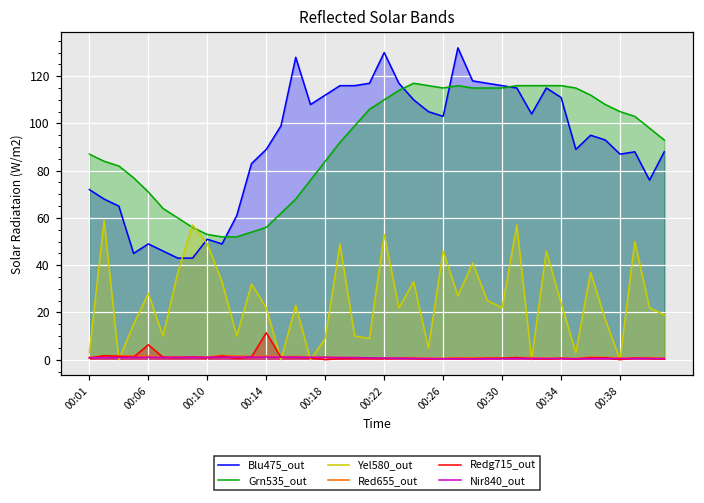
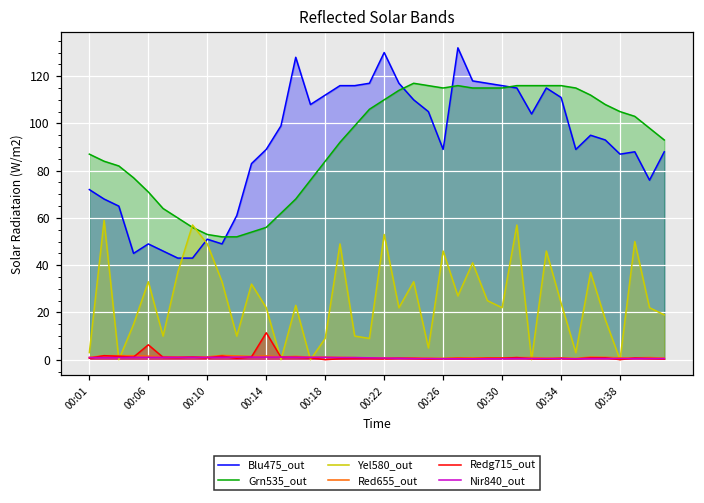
  {
    "Blu475_out": {
      "00:01": 72,
      "00:06": 49,
      "00:10": 51,
      "00:14": 89,
      "00:18": 112,
      "00:22": 130,
-     "00:26": 103,
+     "00:26": 89,
      "00:34": 111,
      "00:38": 87
    },
    "Grn535_out": {
      "00:01": 87,
      "00:06": 71,
      "00:10": 53,
      "00:14": 56,
      "00:18": 84,
      "00:22": 110,
      "00:26": 115,
      "00:34": 116,
      "00:38": 105
    },
    "Yel580_out": {
      "00:01": 3,
-     "00:06": 28,
+     "00:06": 33,
      "00:10": 49,
      "00:14": 22,
      "00:18": 9,
      "00:22": 53,
      "00:26": 46,
      "00:30": 22,
      "00:34": 24
    },
    "Redg715_out": {
      "00:06": 6,
      "00:14": 11
    }
  }
